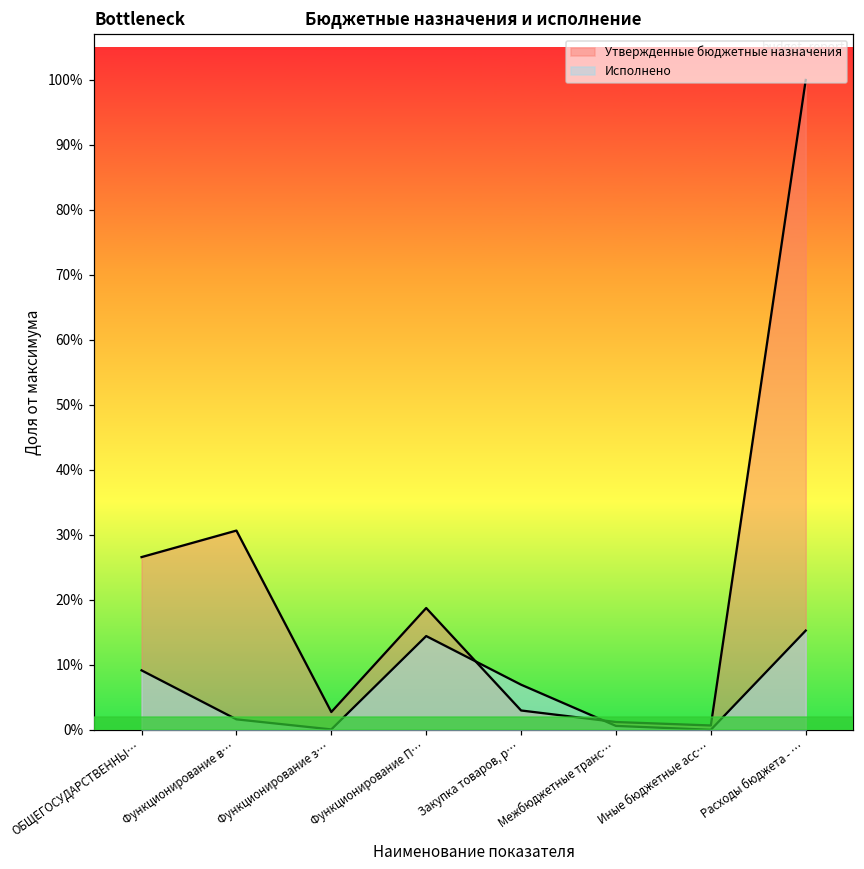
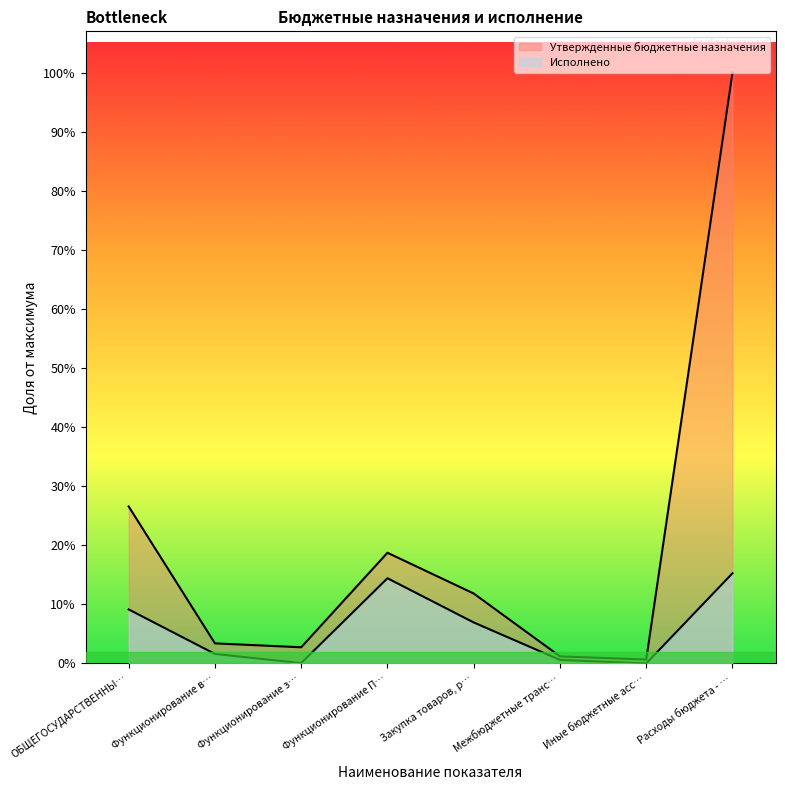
  {
    "Утвержденные бюджетные назначения": {
      "ОБЩЕГОСУДАРСТВЕННЫ…": "27%",
-     "Функционирование в…": "31%",
+     "Функционирование в…": "3%",
      "Функционирование з…": "3%",
      "Функционирование П…": "19%",
-     "Закупка товаров, р…": "3%",
+     "Закупка товаров, р…": "12%",
      "Расходы бюджета - …": "100%"
    },
    "Исполнено": {
      "ОБЩЕГОСУДАРСТВЕННЫ…": "9%",
      "Функционирование П…": "14%",
      "Закупка товаров, р…": "7%",
      "Расходы бюджета - …": "15%"
    }
  }
